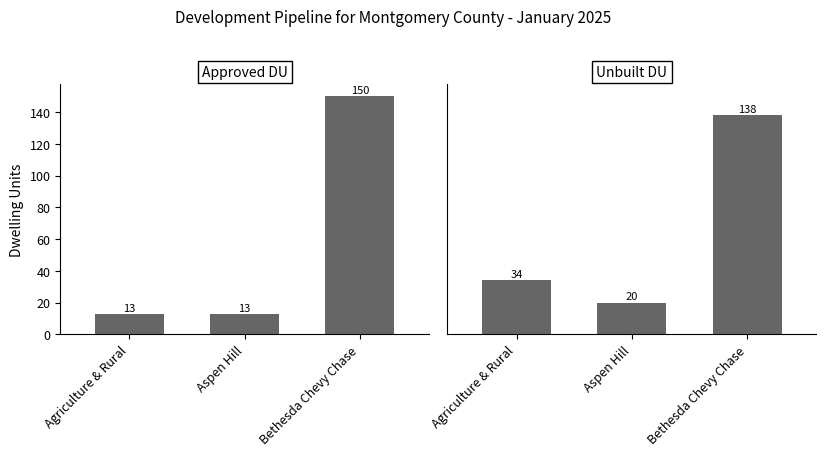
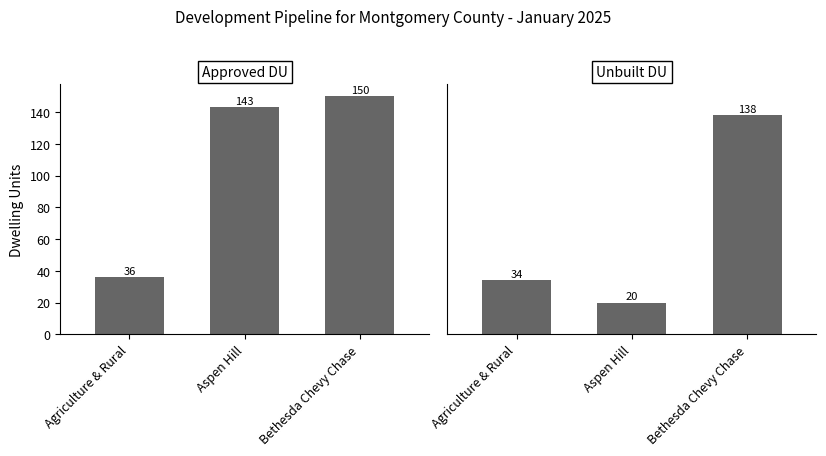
  {
    "Approved DU": {
-     "Agriculture & Rural": 13,
-     "Aspen Hill": 13,
+     "Agriculture & Rural": 36,
+     "Aspen Hill": 143,
      "Bethesda Chevy Chase": 150
    },
    "Unbuilt DU": {
      "Agriculture & Rural": 34,
      "Aspen Hill": 20,
      "Bethesda Chevy Chase": 138
    }
  }
